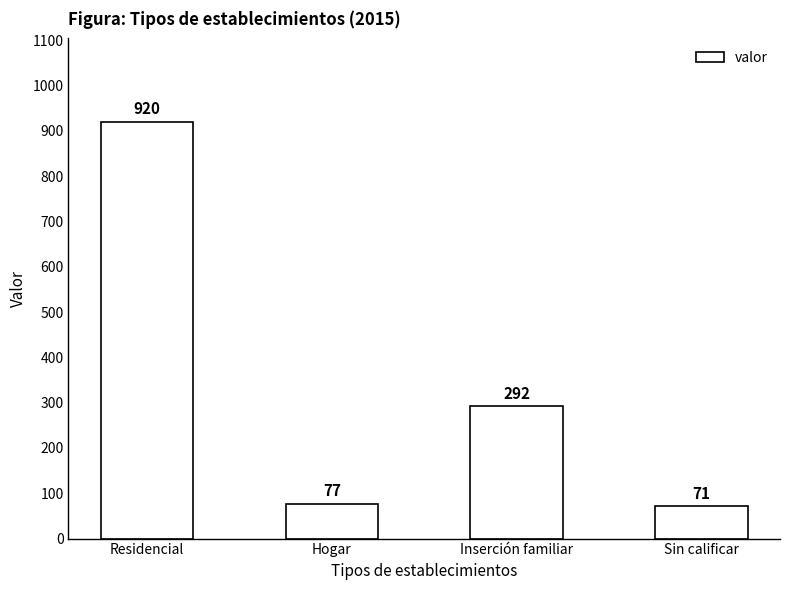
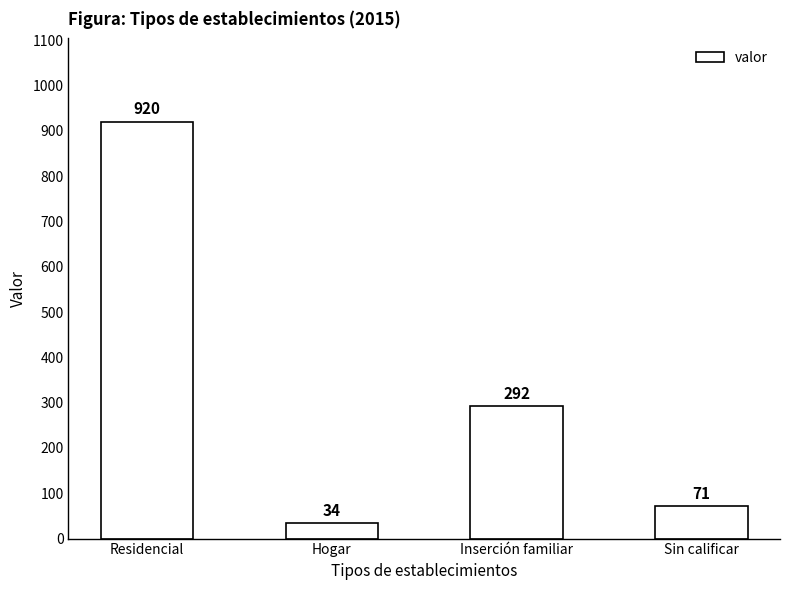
  {
    "Residencial": 920,
-   "Hogar": 77,
+   "Hogar": 34,
    "Inserción familiar": 292,
    "Sin calificar": 71
  }
